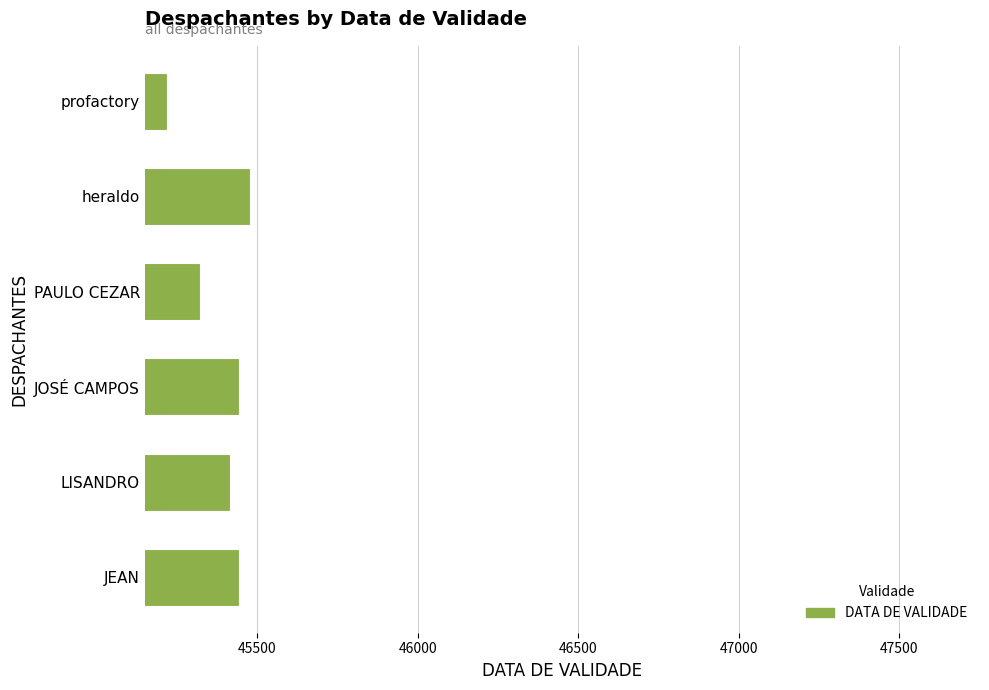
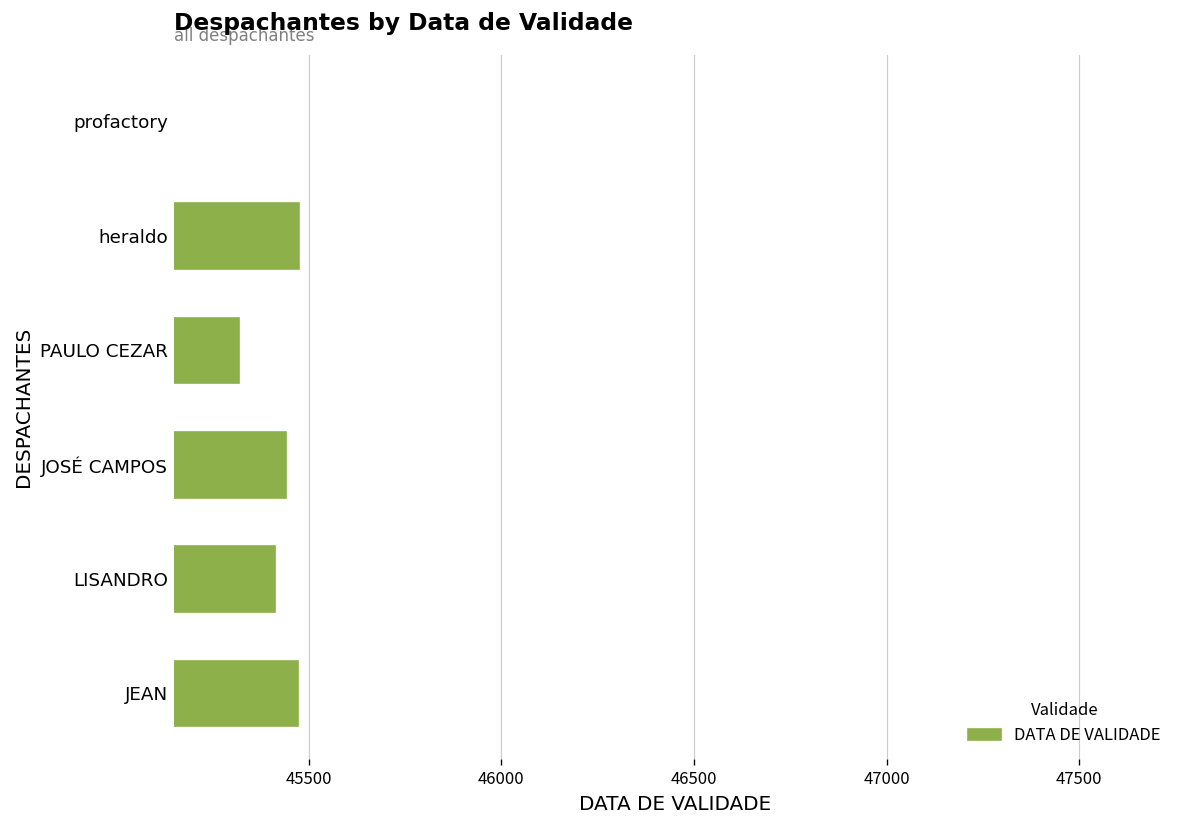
  {
-   "profactory": 45220,
+   "profactory": 45150,
    "heraldo": 45480,
    "PAULO CEZAR": 45320,
    "JOSÉ CAMPOS": 45440,
    "LISANDRO": 45420,
-   "JEAN": 45440
+   "JEAN": 45470
  }
